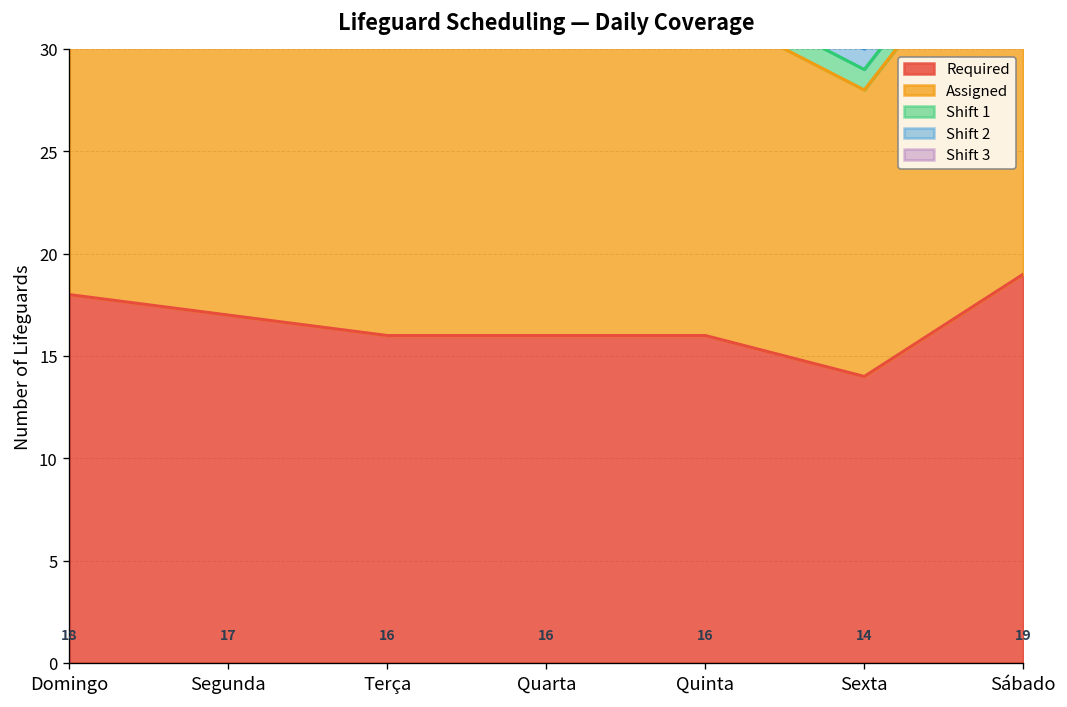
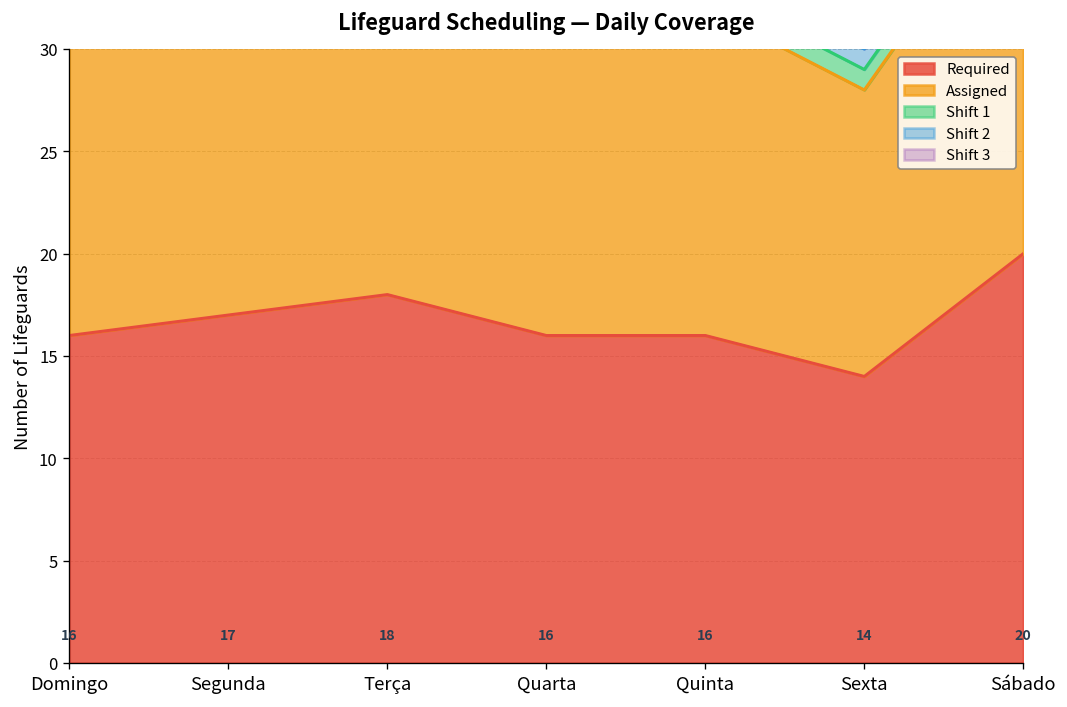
  {
    "Required": {
-     "Domingo": 18,
-     "Terça": 16,
-     "Sábado": 19
+     "Domingo": 16,
+     "Terça": 18,
+     "Sábado": 20
    },
    "Assigned": {
      "Sexta": 14.0
    },
    "Shift 1": {
      "Sexta": 1.0
    },
    "Shift 2": {
      "Sexta": 1.0
    }
  }
